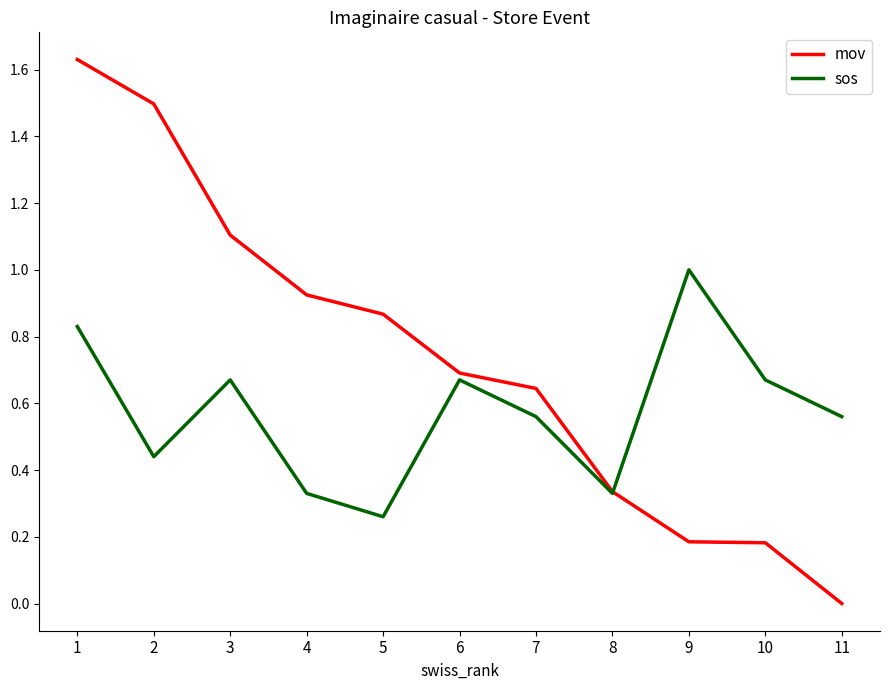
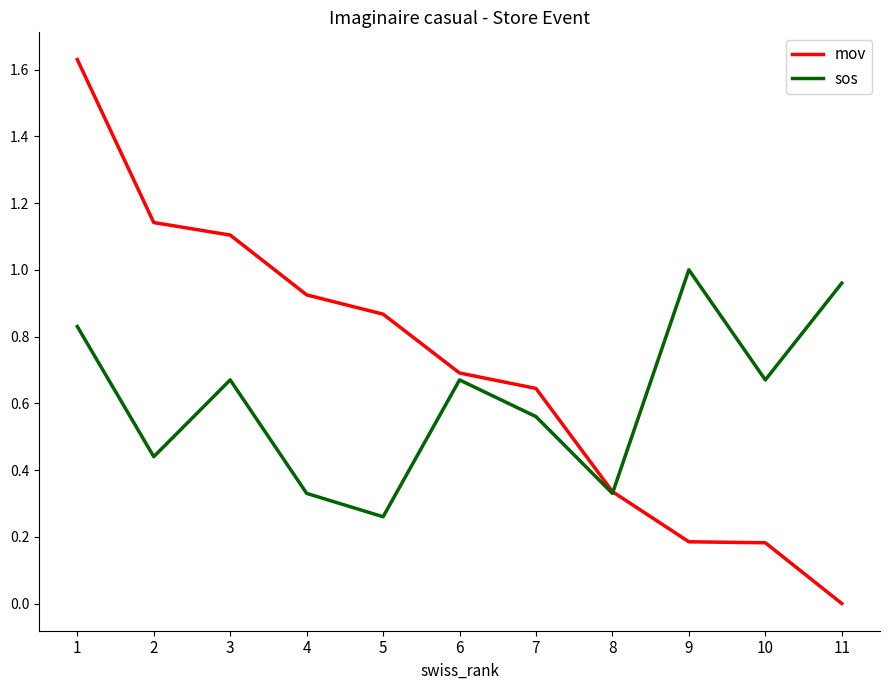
  {
    "mov": {
      "1": 1.63,
-     "2": 1.50,
+     "2": 1.14,
      "3": 1.10,
      "4": 0.92,
      "5": 0.87,
      "6": 0.69,
      "7": 0.64,
      "9": 0.18,
      "10": 0.18,
      "11": 0.00
    },
    "sos": {
      "1": 0.83,
      "2": 0.44,
      "3": 0.67,
      "4": 0.33,
      "5": 0.26,
      "6": 0.67,
      "7": 0.56,
      "9": 1.00,
      "10": 0.67,
-     "11": 0.56
+     "11": 0.96
    }
  }
